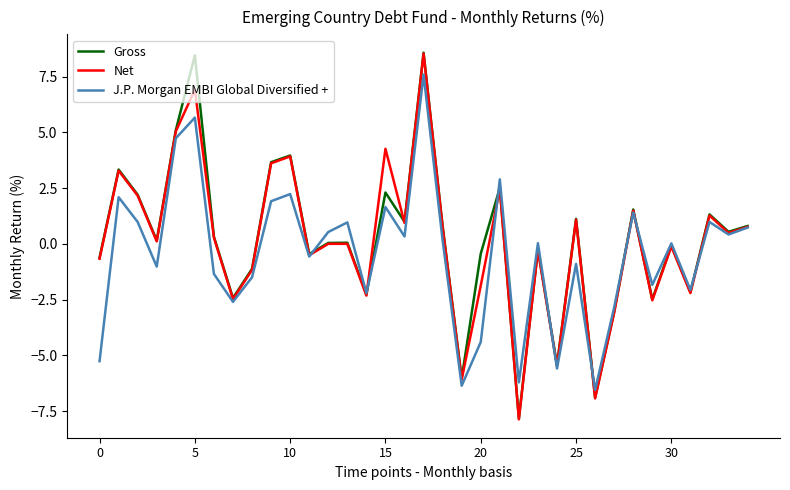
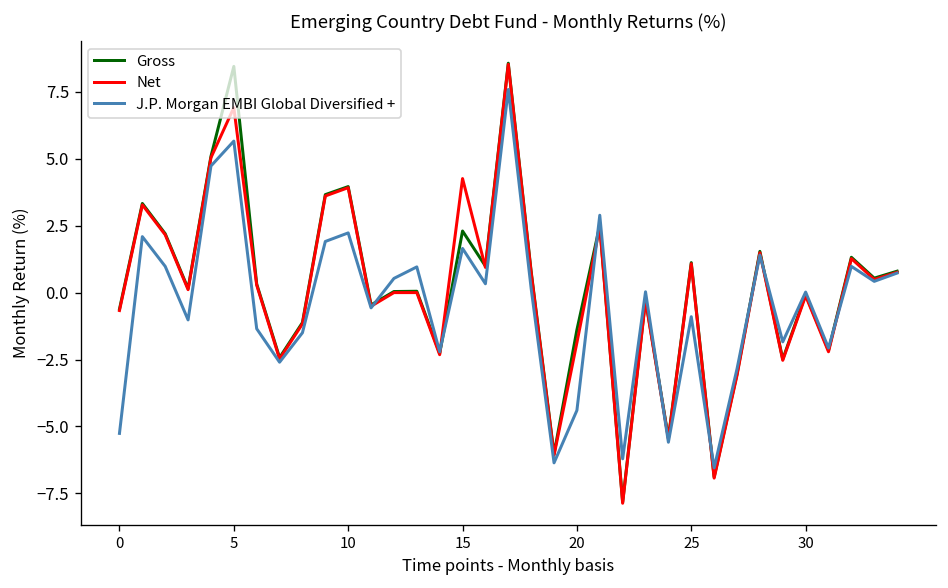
  {
    "Gross": {
      "15": 2.3,
-     "20": -0.4
+     "20": -1.4
    },
    "Net": {
      "15": 4.3,
      "20": -1.9
    },
    "J.P. Morgan EMBI Global Diversified +": {
      "0": -5.3,
      "5": 5.7,
      "10": 2.2,
      "15": 1.7,
      "20": -4.4,
      "25": -0.9
    }
  }
